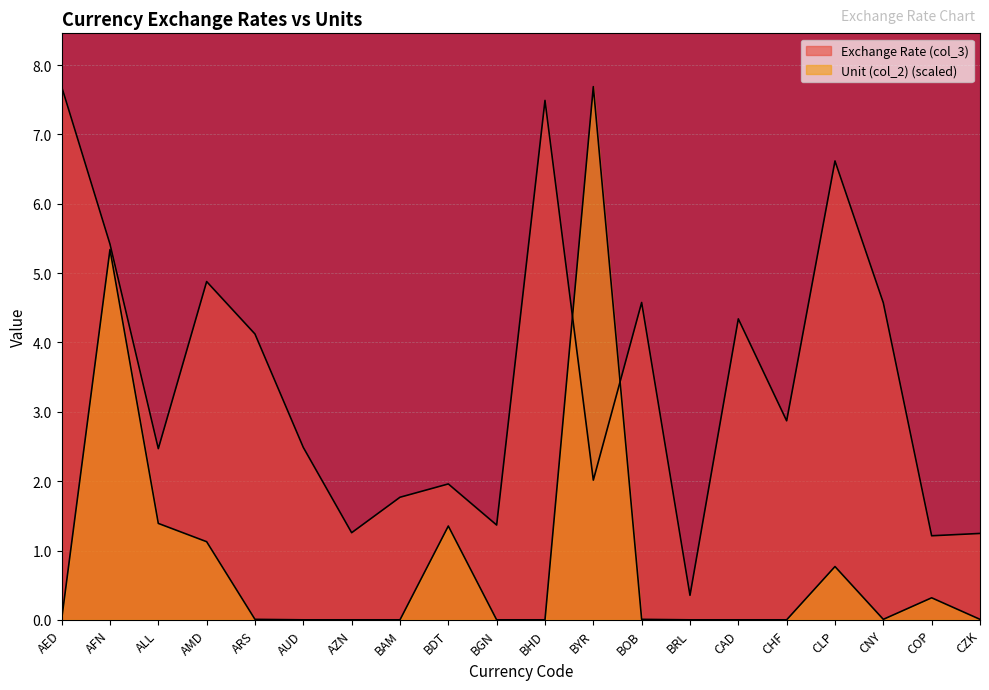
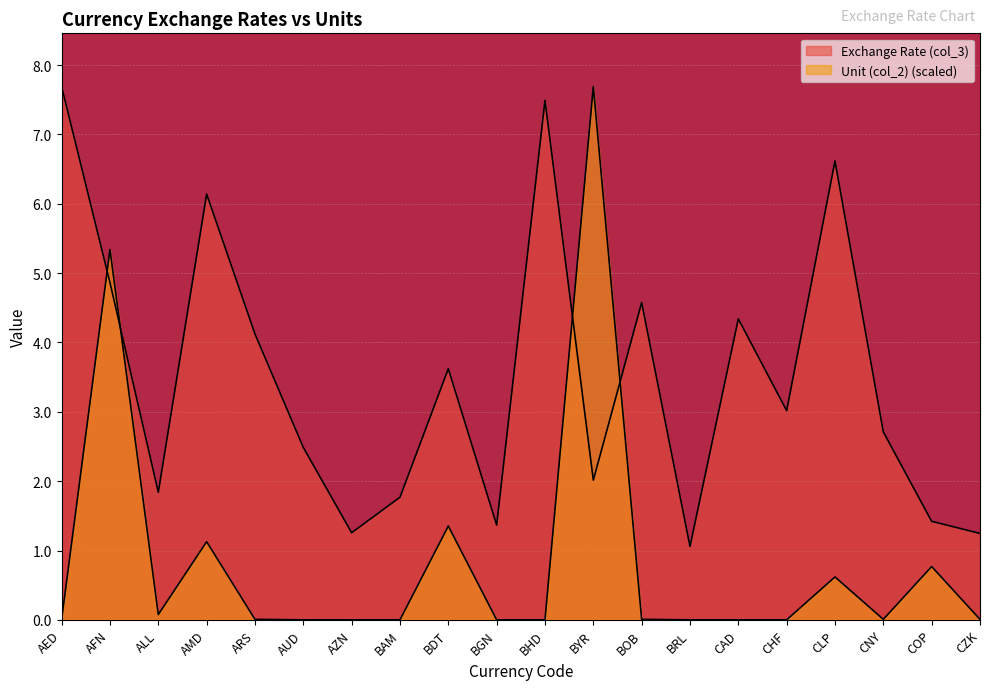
  {
    "Exchange Rate (col_3)": {
      "AED": 7.7,
-     "AFN": 5.4,
-     "ALL": 2.5,
-     "AMD": 4.9,
+     "AFN": 4.9,
+     "ALL": 1.8,
+     "AMD": 6.1,
      "ARS": 4.1,
      "AUD": 2.5,
      "AZN": 1.3,
      "BAM": 1.8,
-     "BDT": 2.0,
+     "BDT": 3.6,
      "BGN": 1.4,
      "BHD": 7.5,
      "BYR": 2.0,
      "BOB": 4.6,
-     "BRL": 0.4,
+     "BRL": 1.1,
      "CAD": 4.3,
-     "CHF": 2.9,
+     "CHF": 3.0,
      "CLP": 6.6,
-     "CNY": 4.6,
-     "COP": 1.2,
+     "CNY": 2.7,
+     "COP": 1.4,
      "CZK": 1.2
    },
    "Unit (col_2) (scaled)": {
      "AED": 0.0,
      "AFN": 5.3,
-     "ALL": 1.4,
+     "ALL": 0.1,
      "AMD": 1.1,
      "ARS": 0.0,
      "AUD": 0.0,
      "AZN": 0.0,
      "BAM": 0.0,
      "BDT": 1.4,
      "BGN": 0.0,
      "BHD": 0.0,
      "BYR": 7.7,
      "BOB": 0.0,
      "BRL": 0.0,
      "CAD": 0.0,
      "CHF": 0.0,
-     "CLP": 0.8,
+     "CLP": 0.6,
      "CNY": 0.0,
-     "COP": 0.3,
+     "COP": 0.8,
      "CZK": 0.0
    }
  }
